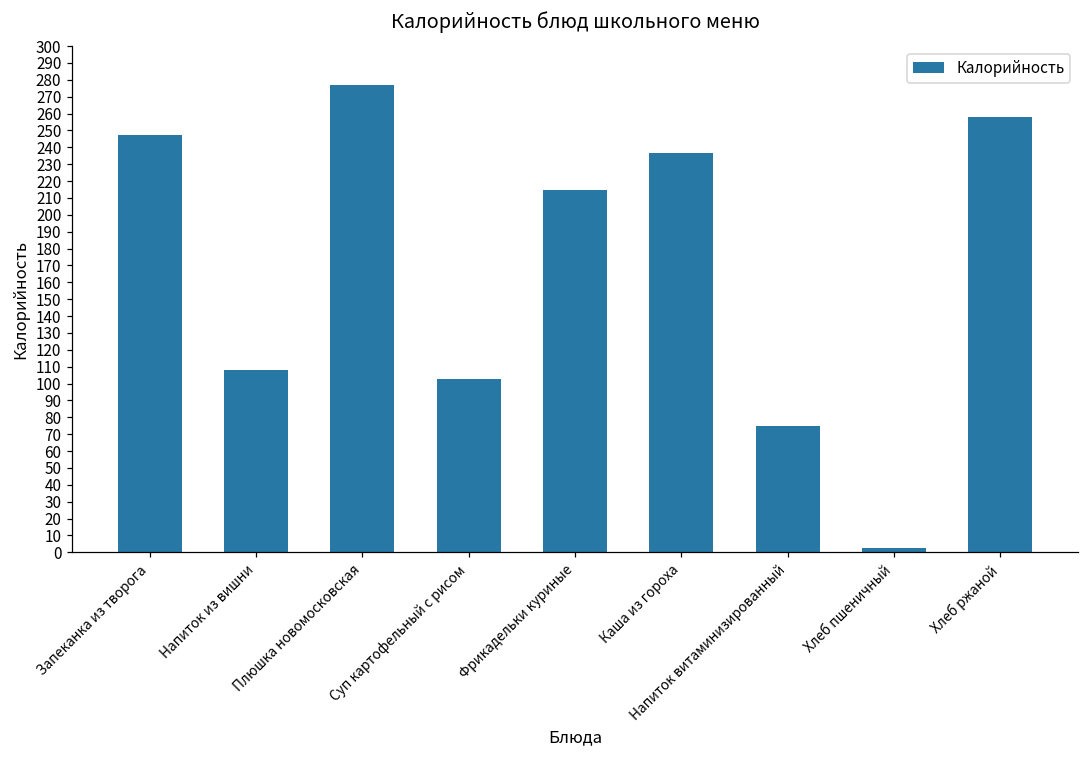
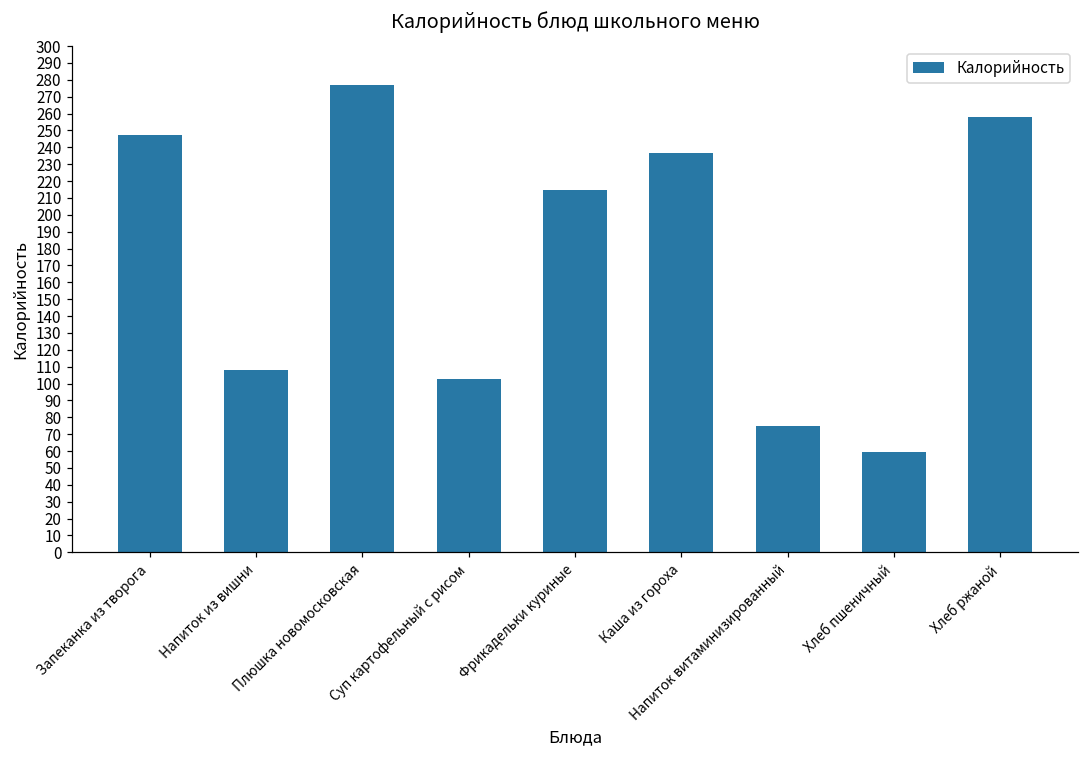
  {
    "Запеканка из творога": 247,
    "Напиток из вишни": 108,
    "Плюшка новомосковская": 277,
    "Суп картофельный с рисом": 103,
    "Фрикадельки куриные": 215,
    "Каша из гороха": 236,
    "Напиток витаминизированный": 75,
-   "Хлеб пшеничный": 3,
+   "Хлеб пшеничный": 60,
    "Хлеб ржаной": 258
  }
